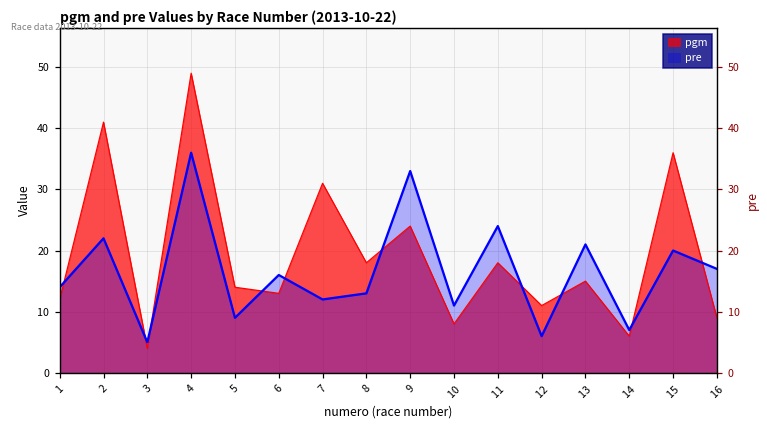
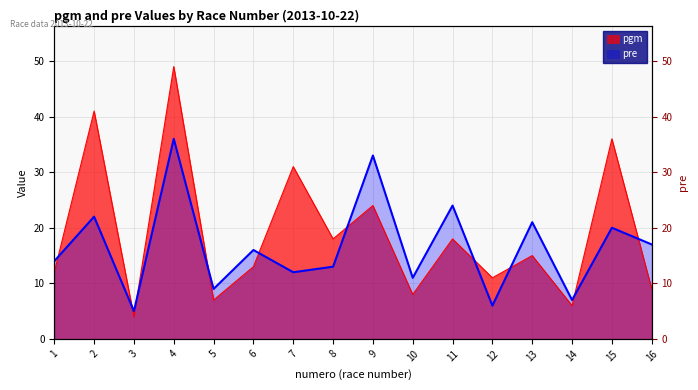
  {
    "pgm": {
      "1": 12,
      "2": 41,
      "3": 4,
      "4": 49,
-     "5": 14,
+     "5": 7,
      "6": 13,
      "7": 31,
      "8": 18,
      "9": 24,
      "10": 8,
      "11": 18,
      "12": 11,
      "13": 15,
      "14": 6,
      "15": 36,
      "16": 9
    },
    "pre": {
      "1": 14,
      "2": 22,
      "3": 5,
      "4": 36,
      "5": 9,
      "6": 16,
      "7": 12,
      "8": 13,
      "9": 33,
      "10": 11,
      "11": 24,
      "12": 6,
      "13": 21,
      "14": 7,
      "15": 20,
      "16": 17
    }
  }
